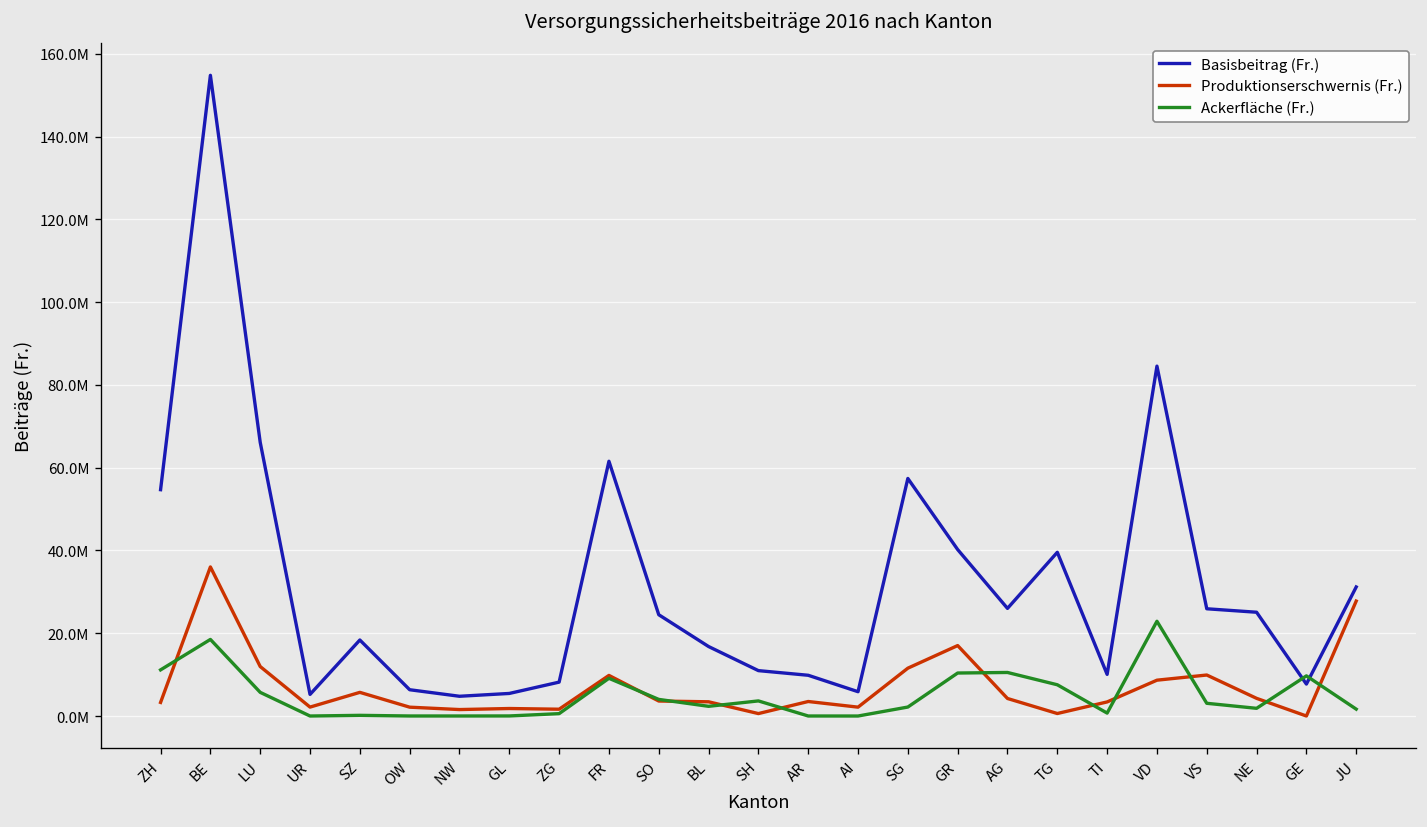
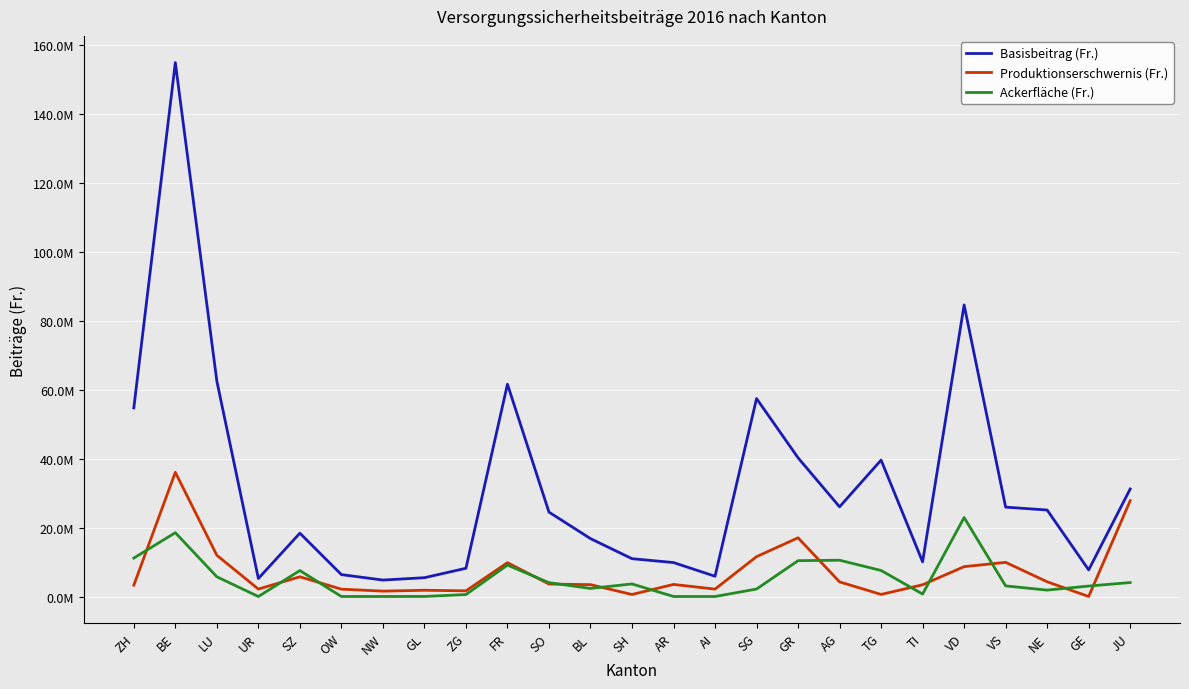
  {
    "Basisbeitrag (Fr.)": {
      "ZH": 55000000,
      "BE": 155000000,
-     "LU": 66000000,
+     "LU": 62000000,
      "UR": 5000000,
      "SZ": 18000000,
      "OW": 6000000,
      "NW": 5000000,
      "GL": 5000000,
      "ZG": 8000000,
      "FR": 62000000,
      "SO": 24000000,
      "BL": 17000000,
      "SH": 11000000,
      "AR": 10000000,
      "AI": 6000000,
      "SG": 57000000,
      "GR": 40000000,
      "AG": 26000000,
      "TG": 40000000,
      "TI": 10000000,
      "VD": 85000000,
      "VS": 26000000,
      "NE": 25000000,
      "GE": 8000000,
      "JU": 31000000
    },
    "Produktionserschwernis (Fr.)": {
      "ZH": 3000000,
      "BE": 36000000,
      "LU": 12000000,
      "UR": 2000000,
      "SZ": 6000000,
      "OW": 2000000,
      "NW": 2000000,
      "GL": 2000000,
      "ZG": 2000000,
      "BL": 3000000,
      "SH": 1000000,
      "AR": 4000000,
      "AI": 2000000,
      "SG": 12000000,
      "GR": 17000000,
      "AG": 4000000,
      "TG": 1000000,
      "TI": 3000000,
      "VD": 9000000,
      "VS": 10000000,
      "NE": 4000000,
      "GE": 0,
      "JU": 28000000
    },
    "Ackerfläche (Fr.)": {
      "ZH": 11000000,
      "BE": 19000000,
      "LU": 6000000,
      "UR": 0,
-     "SZ": 0,
+     "SZ": 8000000,
      "OW": 0,
      "NW": 0,
      "GL": 0,
      "ZG": 1000000,
      "BL": 2000000,
      "SH": 4000000,
      "AR": 0,
      "AI": 0,
      "SG": 2000000,
      "GR": 10000000,
      "AG": 11000000,
      "TG": 8000000,
      "TI": 1000000,
      "VD": 23000000,
      "VS": 3000000,
      "NE": 2000000,
-     "GE": 10000000,
-     "JU": 2000000
+     "GE": 3000000,
+     "JU": 4000000
    }
  }
